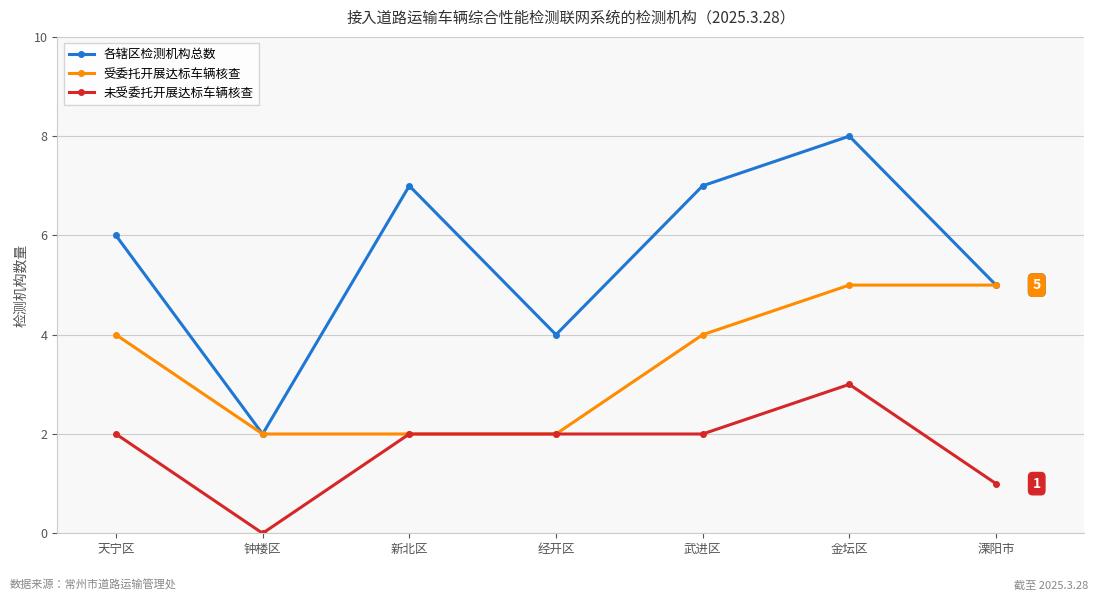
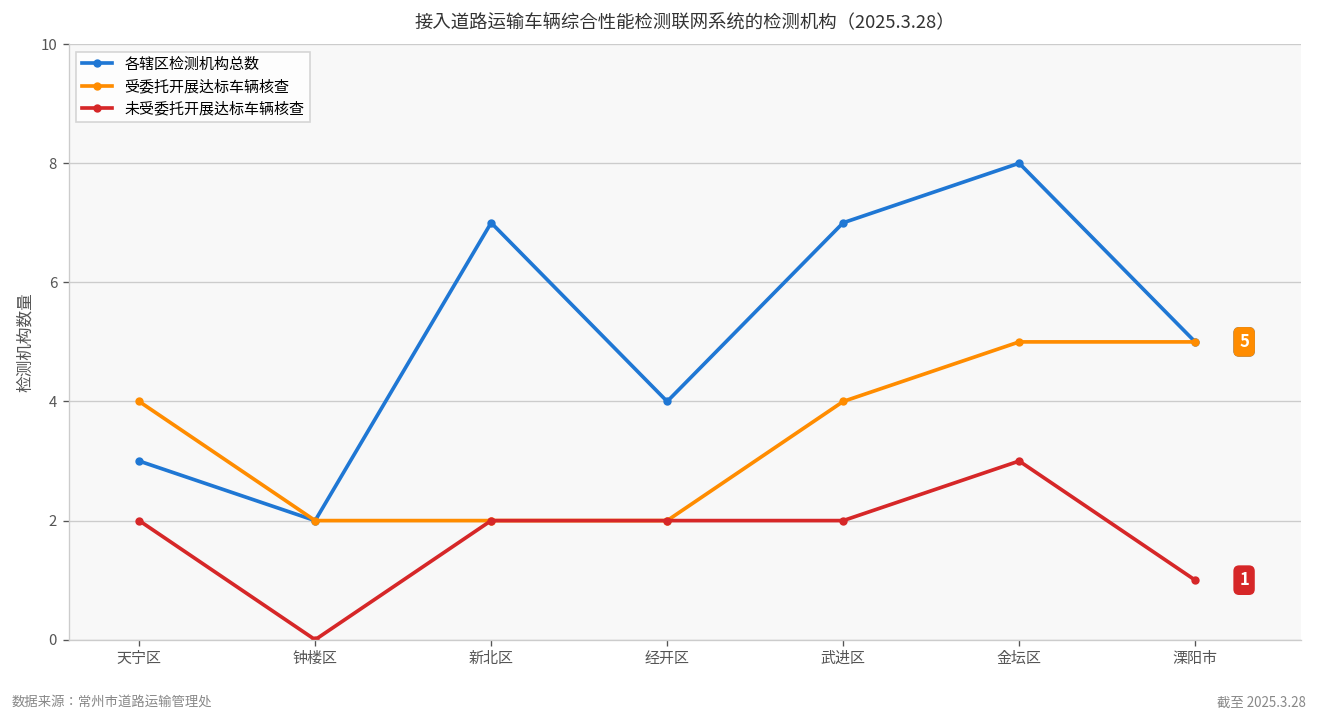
  {
    "各辖区检测机构总数": {
-     "天宁区": 6,
+     "天宁区": 3,
      "新北区": 7,
      "经开区": 4,
      "武进区": 7,
      "金坛区": 8
    },
    "受委托开展达标车辆核查": {
      "天宁区": 4,
      "武进区": 4,
      "金坛区": 5
    },
    "未受委托开展达标车辆核查": {
      "天宁区": 2,
      "钟楼区": 0,
      "武进区": 2,
      "金坛区": 3,
      "溧阳市": 1
    }
  }
